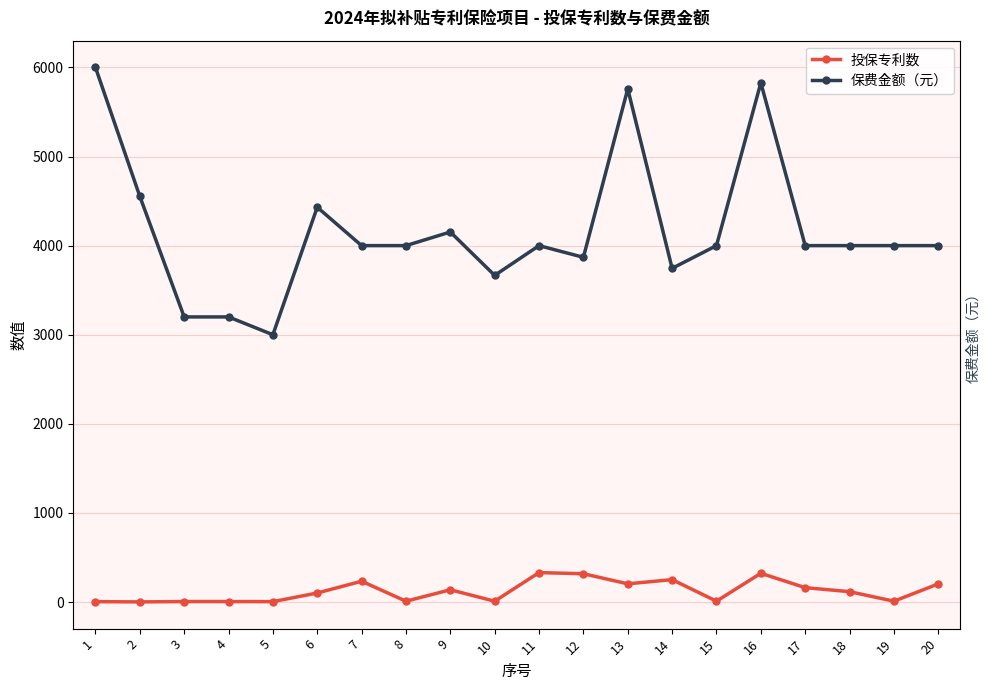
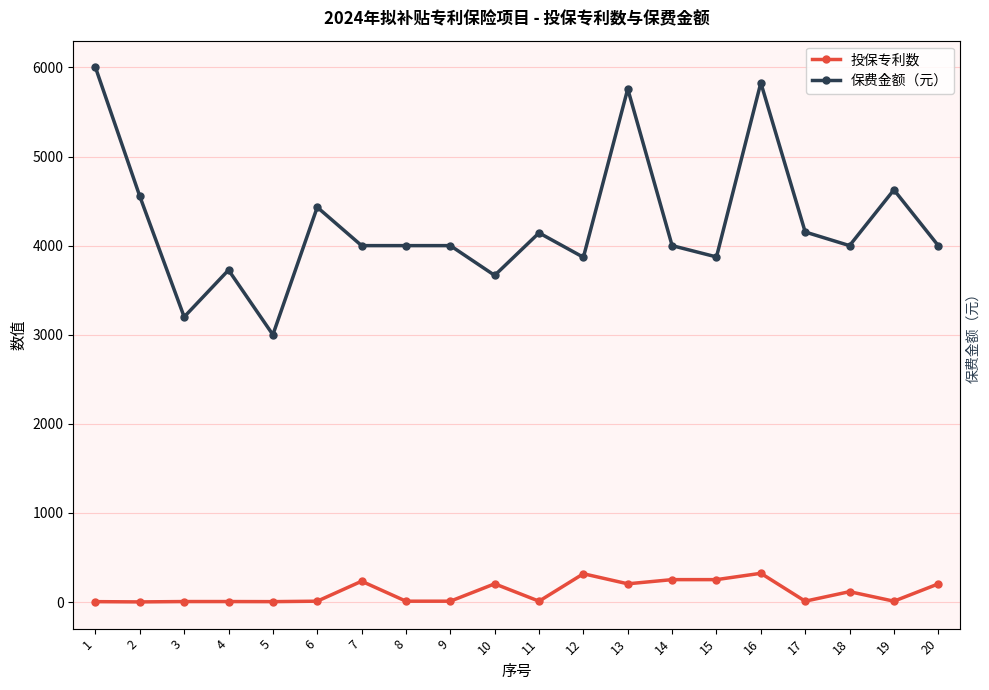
  {
    "投保专利数": {
      "1": 0,
      "2": 0,
      "3": 0,
      "4": 0,
      "5": 0,
-     "6": 100,
+     "6": 0,
      "7": 200,
      "8": 0,
-     "9": 100,
-     "10": 0,
-     "11": 300,
+     "9": 0,
+     "10": 200,
+     "11": 0,
      "12": 300,
      "13": 200,
      "14": 300,
-     "15": 0,
+     "15": 300,
      "16": 300,
-     "17": 200,
+     "17": 0,
      "18": 100,
      "19": 0,
      "20": 200
    },
    "保费金额（元）": {
      "1": 6000,
      "2": 4600,
      "3": 3200,
-     "4": 3200,
+     "4": 3700,
      "5": 3000,
      "6": 4400,
      "7": 4000,
      "8": 4000,
-     "9": 4200,
+     "9": 4000,
      "10": 3700,
-     "11": 4000,
+     "11": 4100,
      "12": 3900,
      "13": 5800,
-     "14": 3700,
-     "15": 4000,
+     "14": 4000,
+     "15": 3900,
      "16": 5800,
-     "17": 4000,
+     "17": 4200,
      "18": 4000,
-     "19": 4000,
+     "19": 4600,
      "20": 4000
    }
  }
